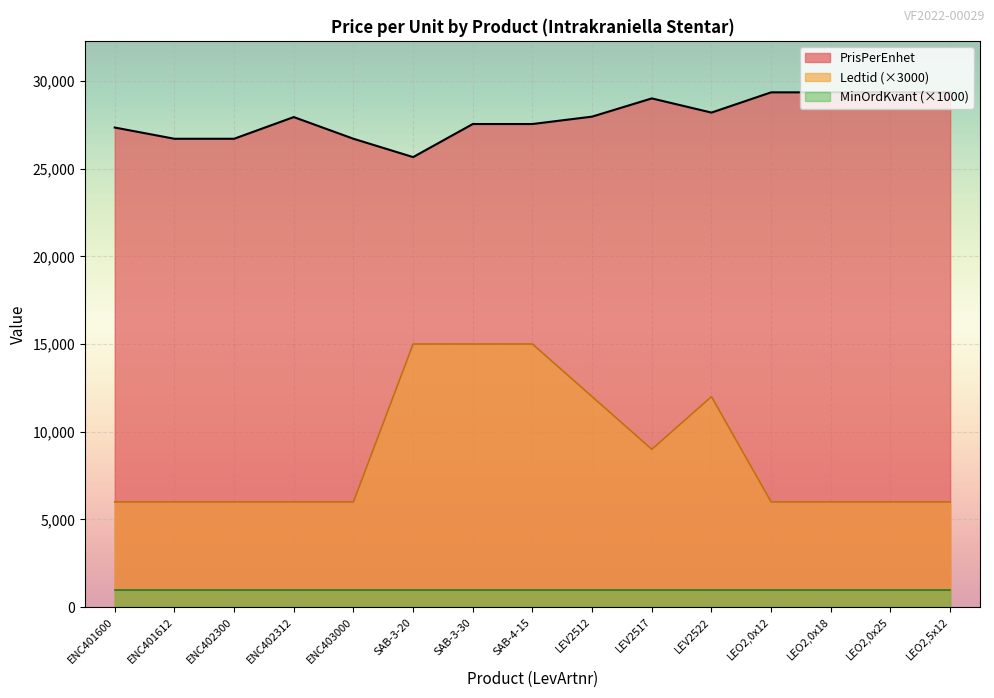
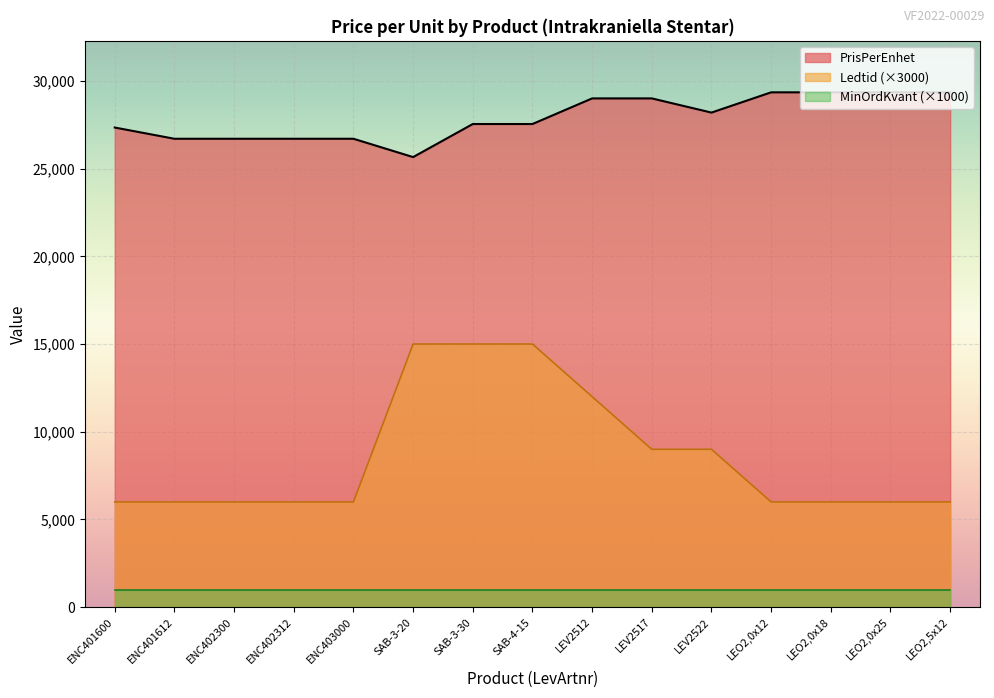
  {
    "PrisPerEnhet": {
      "ENC401600": "27,300",
      "ENC401612": "26,700",
      "ENC402300": "26,700",
-     "ENC402312": "27,900",
+     "ENC402312": "26,700",
      "ENC403000": "26,700",
      "SAB-3-20": "25,700",
      "SAB-3-30": "27,500",
      "SAB-4-15": "27,500",
-     "LEV2512": "28,000",
+     "LEV2512": "29,000",
      "LEV2517": "29,000",
      "LEV2522": "28,200",
      "LEO2,0x12": "29,300"
    },
    "Ledtid (×3000)": {
      "ENC401600": "6,000",
      "ENC401612": "6,000",
      "ENC402300": "6,000",
      "ENC402312": "6,000",
      "ENC403000": "6,000",
      "SAB-3-20": "15,000",
      "SAB-3-30": "15,000",
      "SAB-4-15": "15,000",
      "LEV2512": "12,000",
      "LEV2517": "9,000",
-     "LEV2522": "12,000",
+     "LEV2522": "9,000",
      "LEO2,0x12": "6,000",
      "LEO2,0x18": "6,000",
      "LEO2,0x25": "6,000",
      "LEO2,5x12": "6,000"
    },
    "MinOrdKvant (×1000)": {
      "ENC401600": "1,000",
      "ENC401612": "1,000",
      "ENC402300": "1,000",
      "ENC402312": "1,000",
      "ENC403000": "1,000",
      "SAB-3-20": "1,000",
      "SAB-3-30": "1,000",
      "SAB-4-15": "1,000",
      "LEV2512": "1,000",
      "LEV2517": "1,000",
      "LEV2522": "1,000",
      "LEO2,0x12": "1,000",
      "LEO2,0x18": "1,000",
      "LEO2,0x25": "1,000",
      "LEO2,5x12": "1,000"
    }
  }
